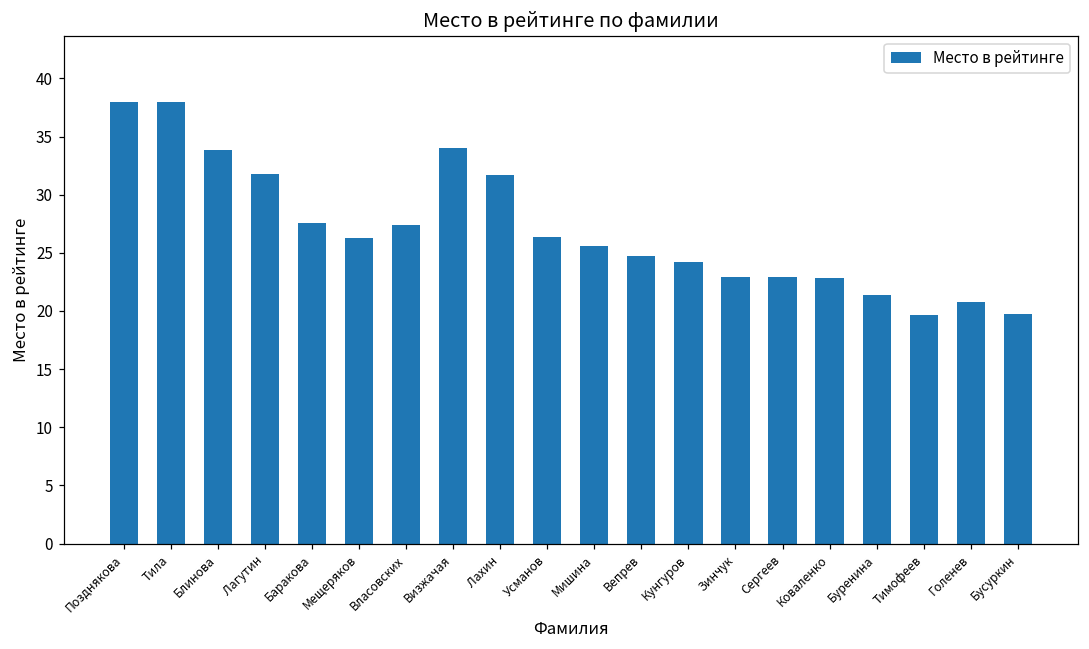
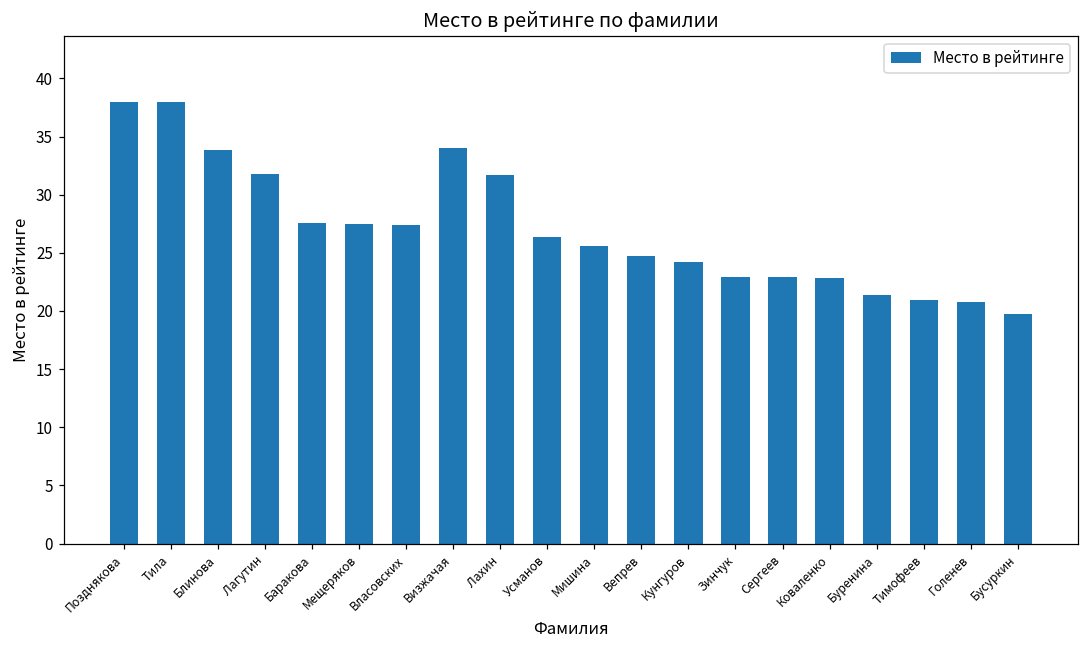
  {
    "Позднякова": 37.9,
    "Тила": 37.9,
    "Блинова": 33.9,
    "Лагутин": 31.8,
    "Баракова": 27.5,
-   "Мещеряков": 26.2,
+   "Мещеряков": 27.4,
    "Власовских": 27.4,
    "Визжачая": 34.0,
    "Лахин": 31.7,
    "Усманов": 26.4,
    "Мишина": 25.6,
    "Вепрев": 24.8,
    "Кунгуров": 24.2,
    "Зинчук": 22.9,
    "Сергеев": 22.9,
    "Коваленко": 22.8,
    "Буренина": 21.4,
-   "Тимофеев": 19.6,
+   "Тимофеев": 20.9,
    "Голенев": 20.8,
    "Бусуркин": 19.7
  }
